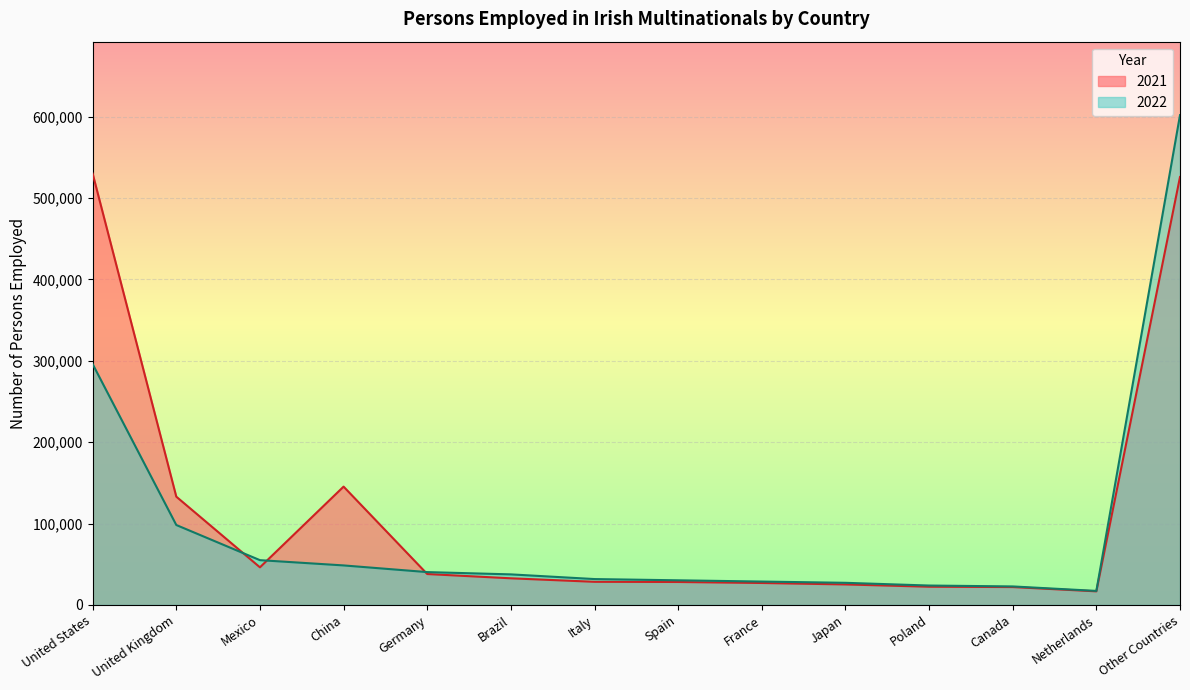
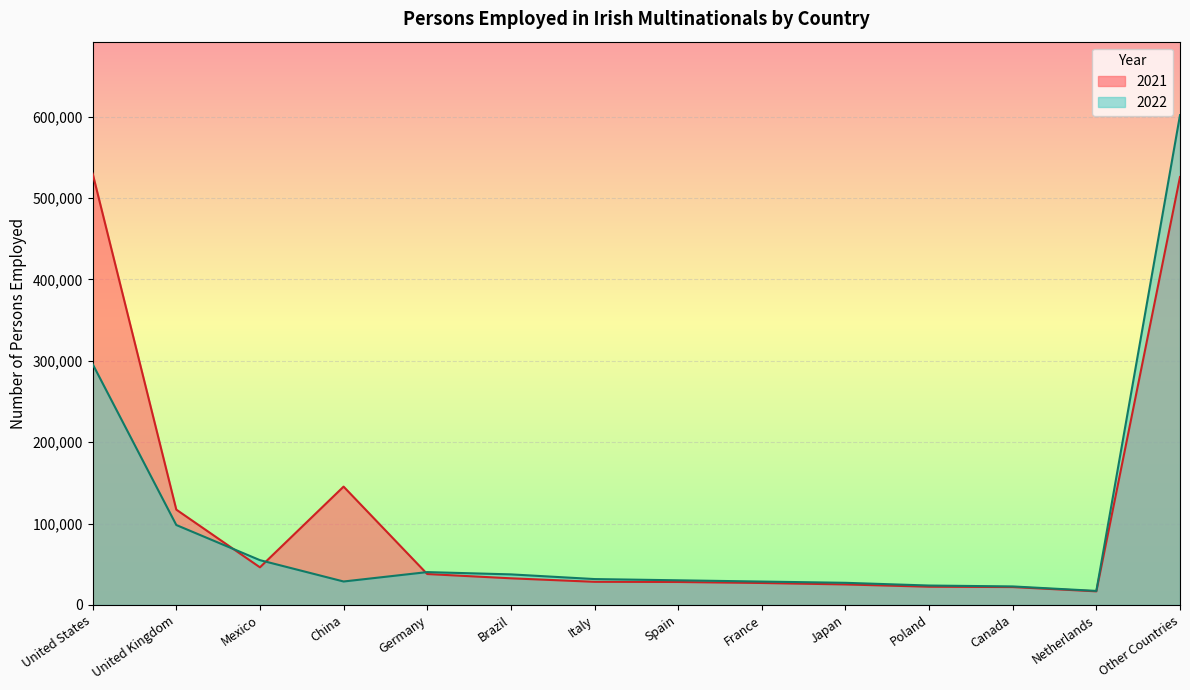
  {
    "2021": {
      "United States": "530,000",
-     "United Kingdom": "130,000",
+     "United Kingdom": "120,000",
      "Mexico": "50,000",
      "China": "150,000",
      "Brazil": "30,000",
      "Italy": "30,000",
      "Other Countries": "530,000"
    },
    "2022": {
      "United States": "300,000",
      "United Kingdom": "100,000",
      "Mexico": "50,000",
-     "China": "50,000",
+     "China": "30,000",
      "Brazil": "40,000",
      "Italy": "30,000",
      "Other Countries": "600,000"
    }
  }
